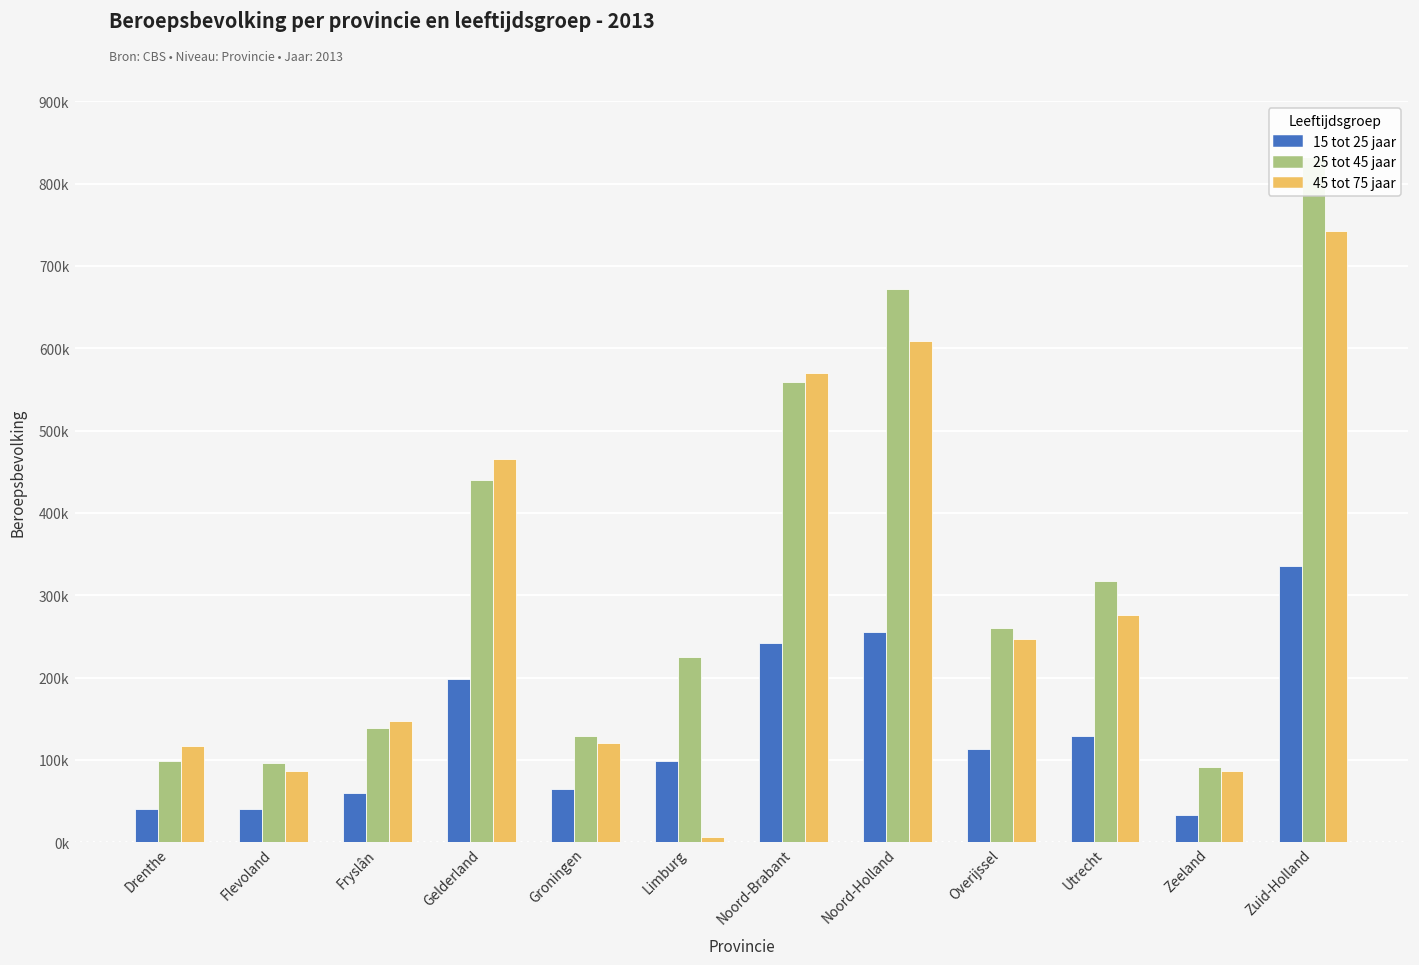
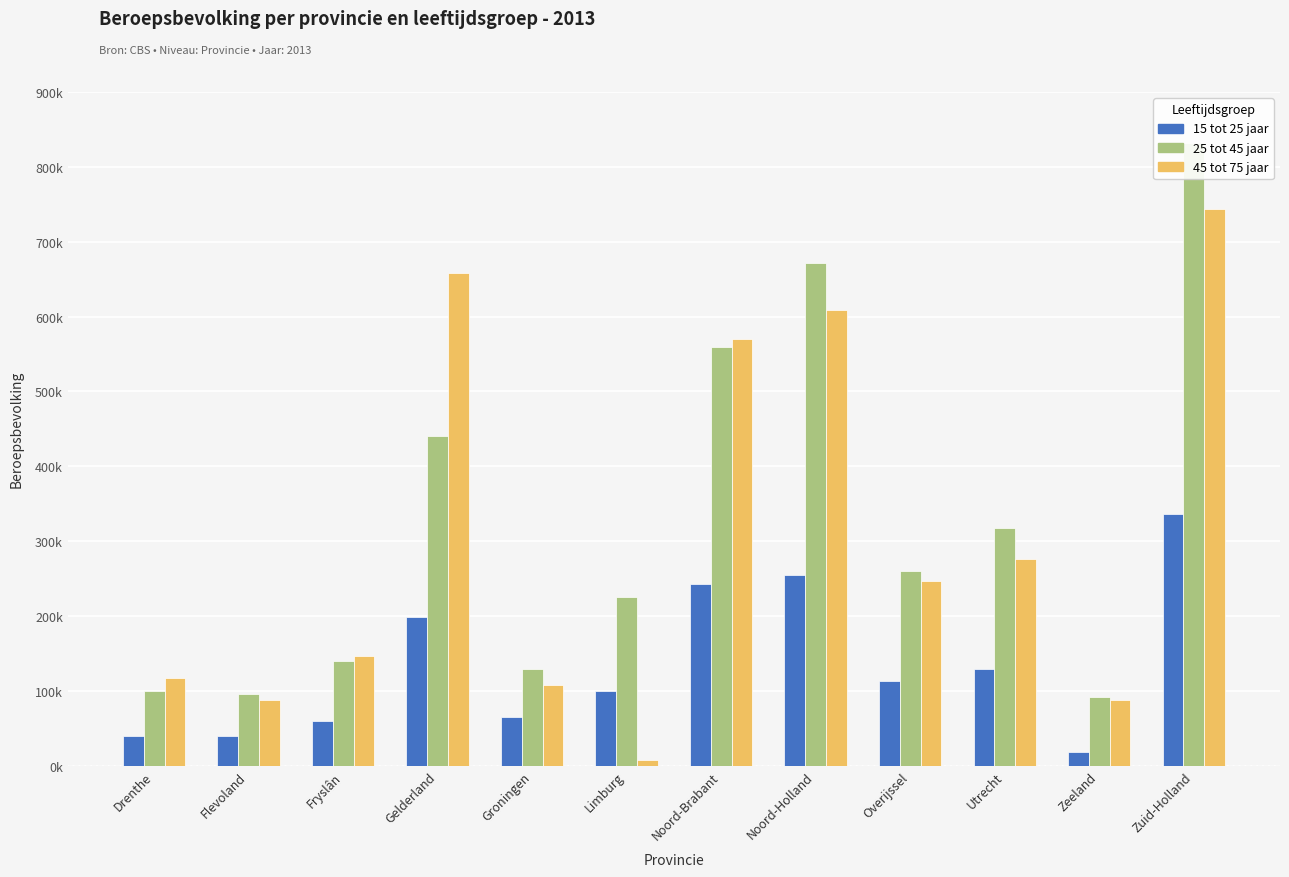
  {
    "15 tot 25 jaar": {
      "Drenthe": 40000,
      "Flevoland": 40000,
      "Fryslân": 60000,
      "Gelderland": 200000,
      "Groningen": 70000,
      "Limburg": 100000,
      "Noord-Brabant": 240000,
      "Noord-Holland": 260000,
      "Overijssel": 110000,
      "Utrecht": 130000,
-     "Zeeland": 30000,
+     "Zeeland": 20000,
      "Zuid-Holland": 340000
    },
    "25 tot 45 jaar": {
      "Drenthe": 100000,
      "Flevoland": 100000,
      "Fryslân": 140000,
      "Gelderland": 440000,
      "Groningen": 130000,
      "Limburg": 230000,
      "Noord-Brabant": 560000,
      "Noord-Holland": 670000,
      "Overijssel": 260000,
      "Utrecht": 320000,
      "Zeeland": 90000
    },
    "45 tot 75 jaar": {
      "Drenthe": 120000,
      "Flevoland": 90000,
      "Fryslân": 150000,
-     "Gelderland": 470000,
-     "Groningen": 120000,
+     "Gelderland": 660000,
+     "Groningen": 110000,
      "Limburg": 10000,
      "Noord-Brabant": 570000,
      "Noord-Holland": 610000,
      "Overijssel": 250000,
      "Utrecht": 280000,
      "Zeeland": 90000,
      "Zuid-Holland": 740000
    }
  }
